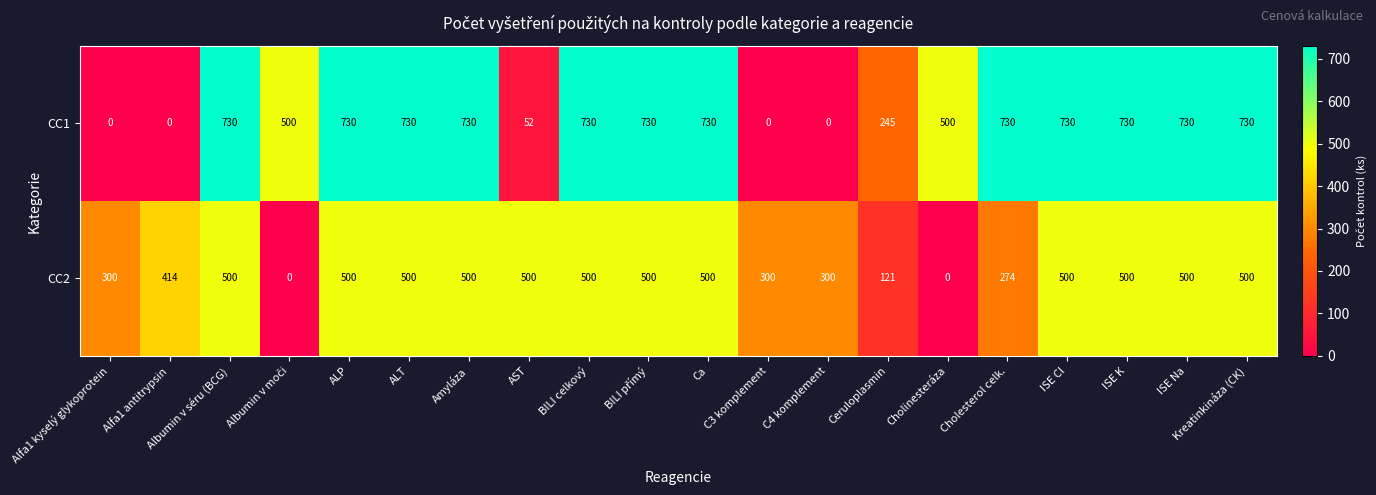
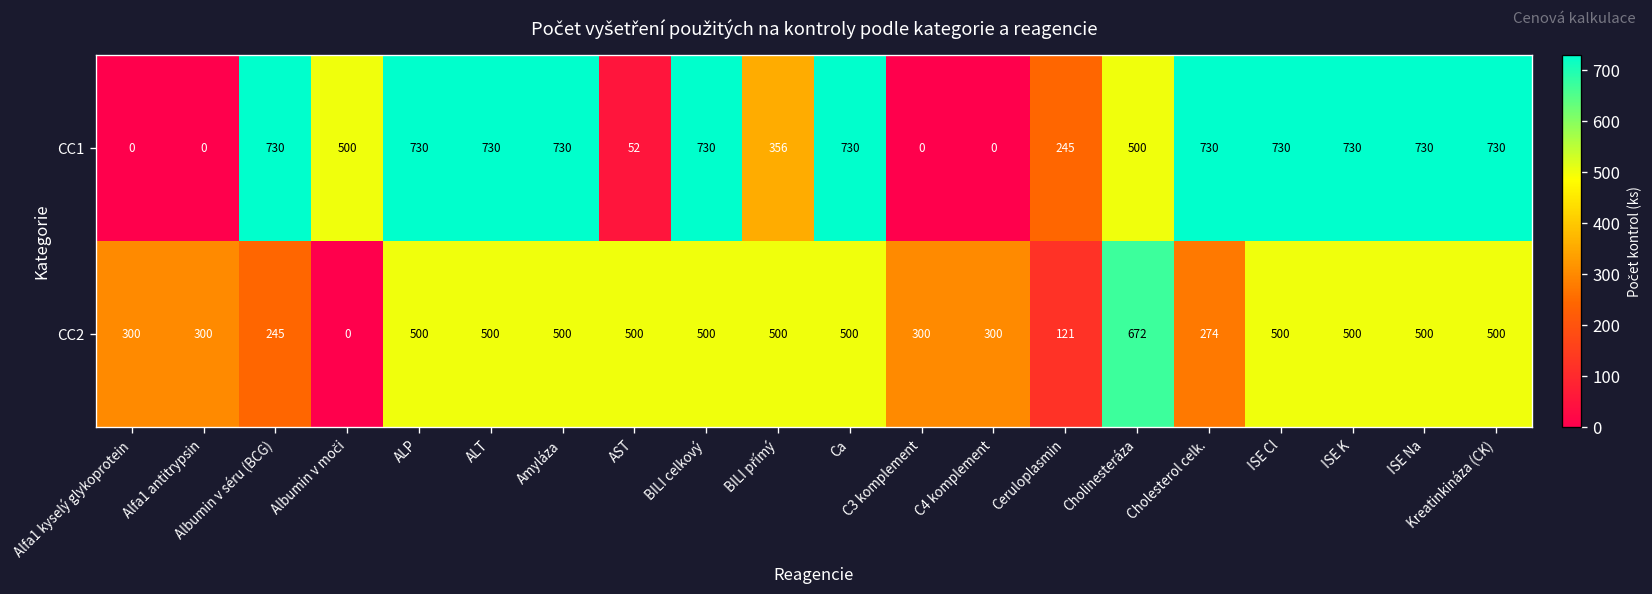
  {
    "CC1": {
      "Alfa1 kyselý glykoprotein": 0,
      "Alfa1 antitrypsin": 0,
      "Albumin v séru (BCG)": 730,
      "Albumin v moči": 500,
      "ALP": 730,
      "ALT": 730,
      "Amyláza": 730,
      "AST": 52,
      "BILI celkový": 730,
-     "BILI přímý": 730,
+     "BILI přímý": 356,
      "Ca": 730,
      "C3 komplement": 0,
      "C4 komplement": 0,
      "Ceruloplasmin": 245,
      "Cholinesteráza": 500,
      "Cholesterol celk.": 730,
      "ISE Cl": 730,
      "ISE K": 730,
      "ISE Na": 730,
      "Kreatinkináza (CK)": 730
    },
    "CC2": {
      "Alfa1 kyselý glykoprotein": 300,
-     "Alfa1 antitrypsin": 414,
-     "Albumin v séru (BCG)": 500,
+     "Alfa1 antitrypsin": 300,
+     "Albumin v séru (BCG)": 245,
      "Albumin v moči": 0,
      "ALP": 500,
      "ALT": 500,
      "Amyláza": 500,
      "AST": 500,
      "BILI celkový": 500,
      "BILI přímý": 500,
      "Ca": 500,
      "C3 komplement": 300,
      "C4 komplement": 300,
      "Ceruloplasmin": 121,
-     "Cholinesteráza": 0,
+     "Cholinesteráza": 672,
      "Cholesterol celk.": 274,
      "ISE Cl": 500,
      "ISE K": 500,
      "ISE Na": 500,
      "Kreatinkináza (CK)": 500
    }
  }
